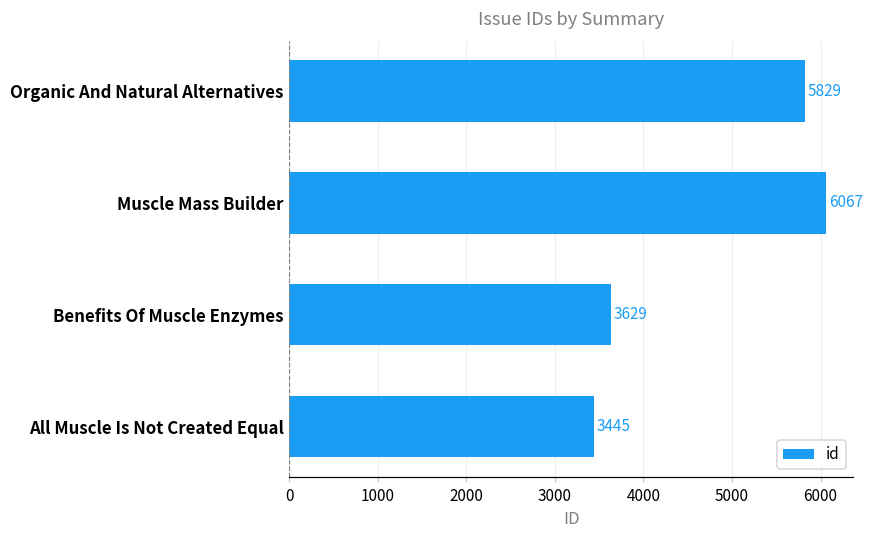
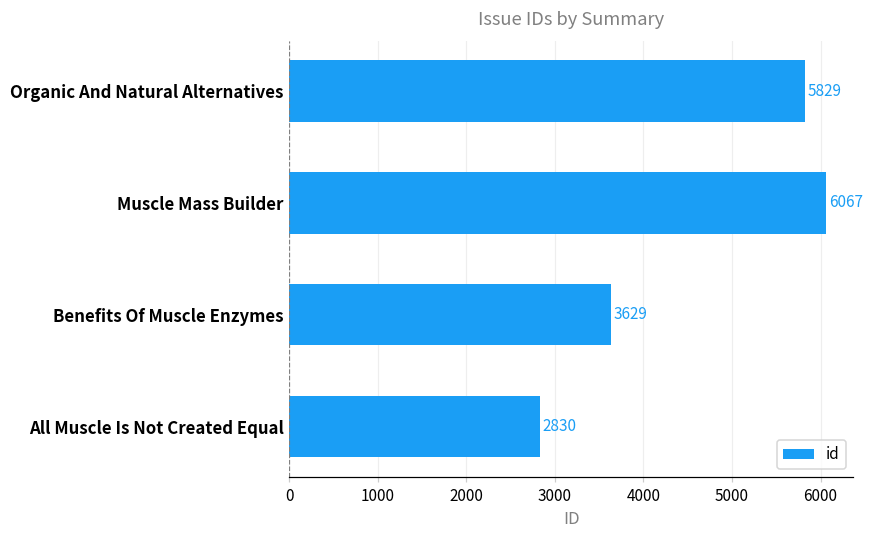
  {
    "Organic And Natural Alternatives": 5829,
    "Muscle Mass Builder": 6067,
    "Benefits Of Muscle Enzymes": 3629,
-   "All Muscle Is Not Created Equal": 3445
+   "All Muscle Is Not Created Equal": 2830
  }
